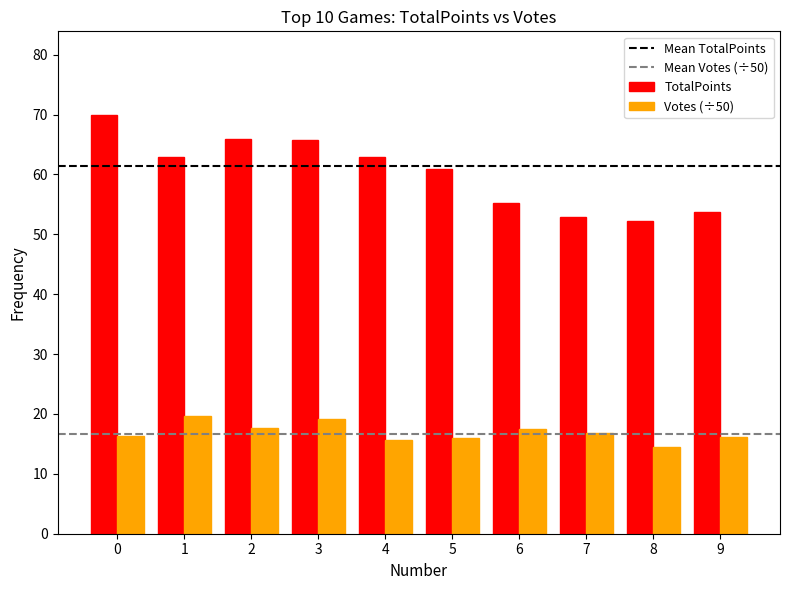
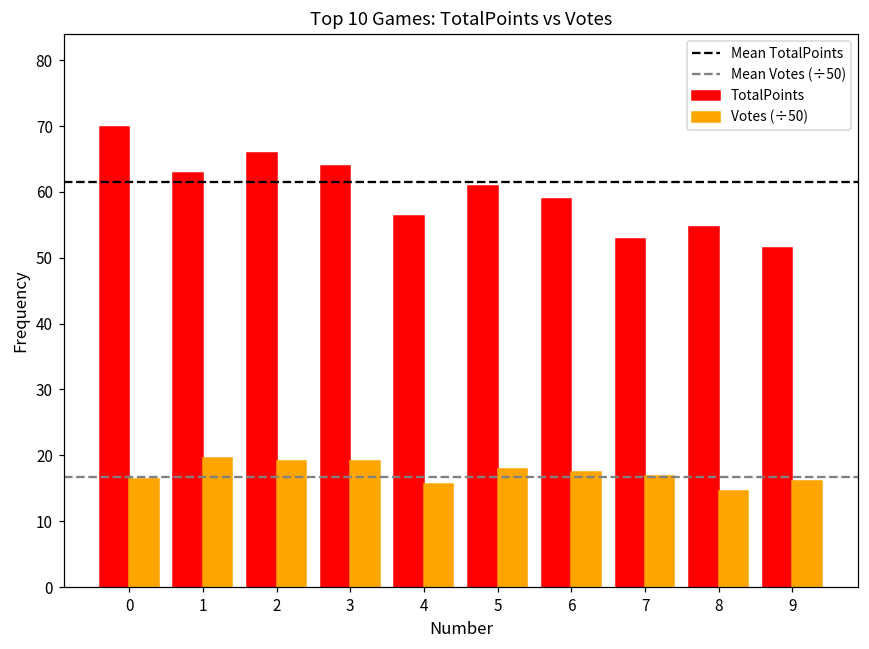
  {
    "TotalPoints": {
      "0": 70,
      "1": 63,
      "2": 66,
-     "3": 66,
-     "4": 63,
+     "3": 64,
+     "4": 56,
      "5": 61,
-     "6": 55,
+     "6": 59,
      "7": 53,
-     "8": 52,
-     "9": 54
+     "8": 55,
+     "9": 51
    },
    "Votes (÷50)": {
      "0": 16,
      "1": 20,
-     "2": 18,
+     "2": 19,
      "3": 19,
      "4": 16,
-     "5": 16,
+     "5": 18,
      "6": 17,
      "7": 17,
      "8": 15,
      "9": 16
    }
  }
